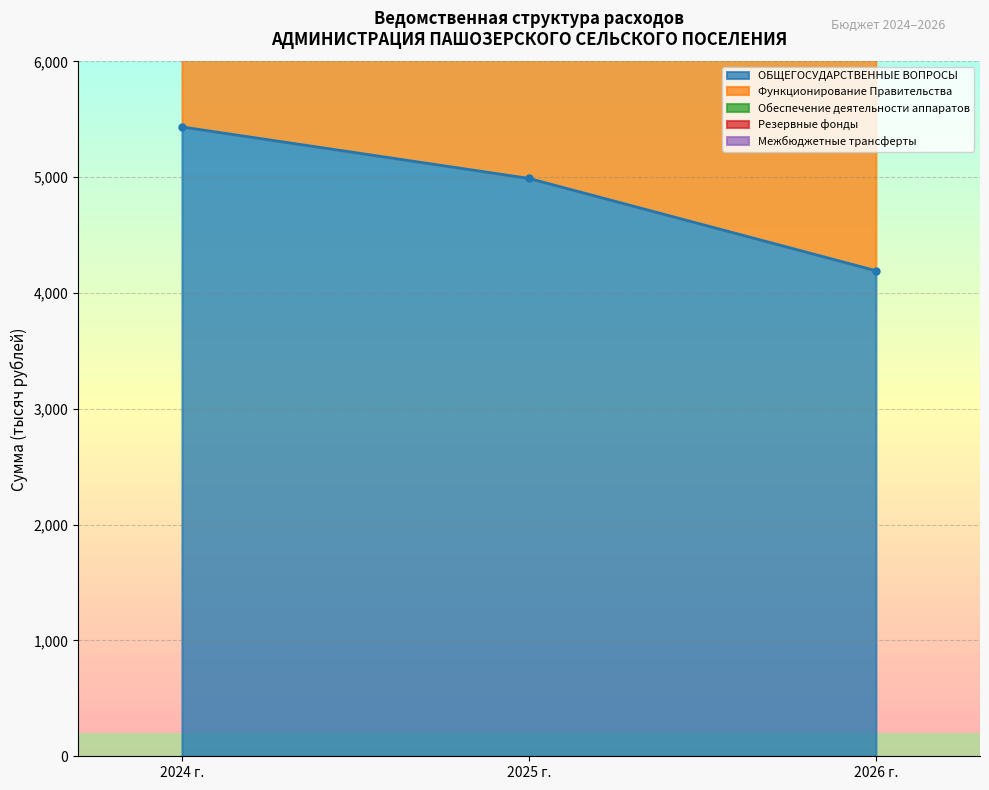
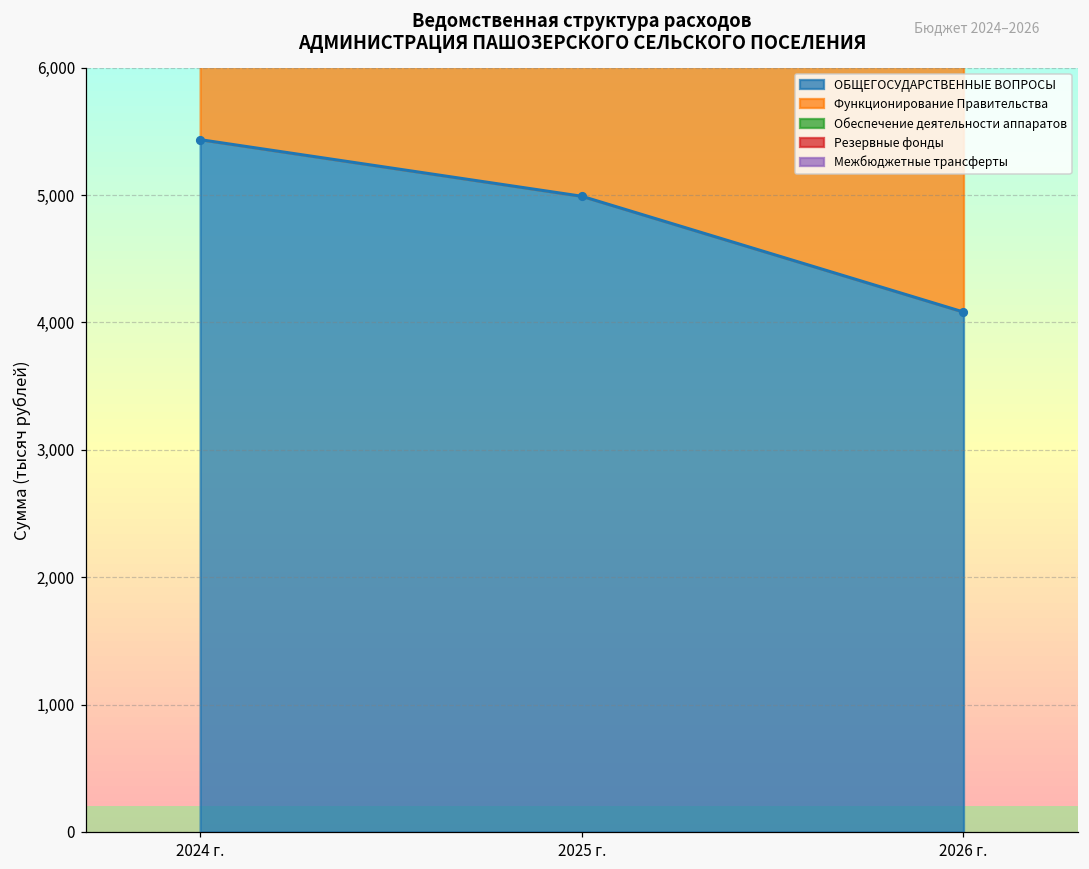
  {
    "ОБЩЕГОСУДАРСТВЕННЫЕ ВОПРОСЫ": {
      "2024 г.": "5,430",
      "2025 г.": "4,990",
-     "2026 г.": "4,190"
+     "2026 г.": "4,080"
    }
  }
